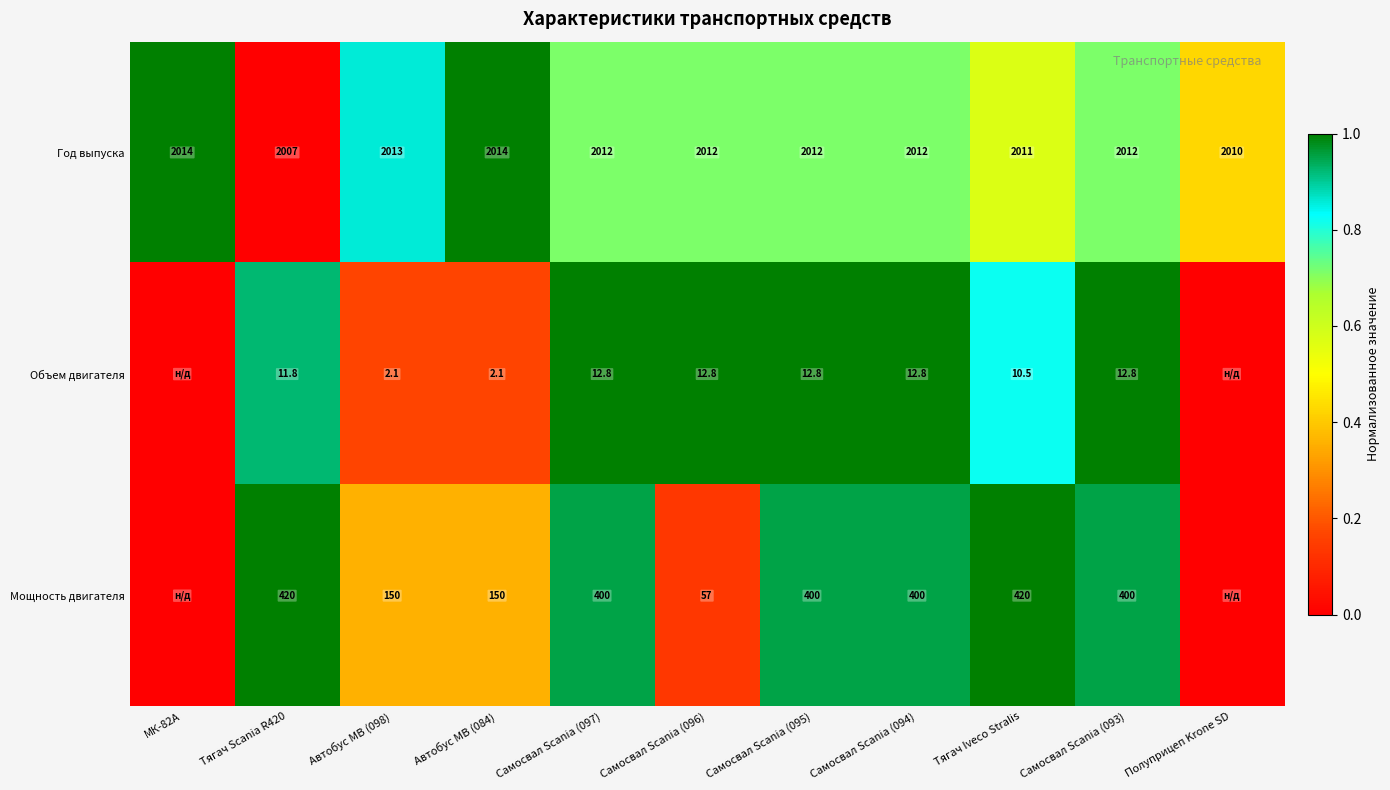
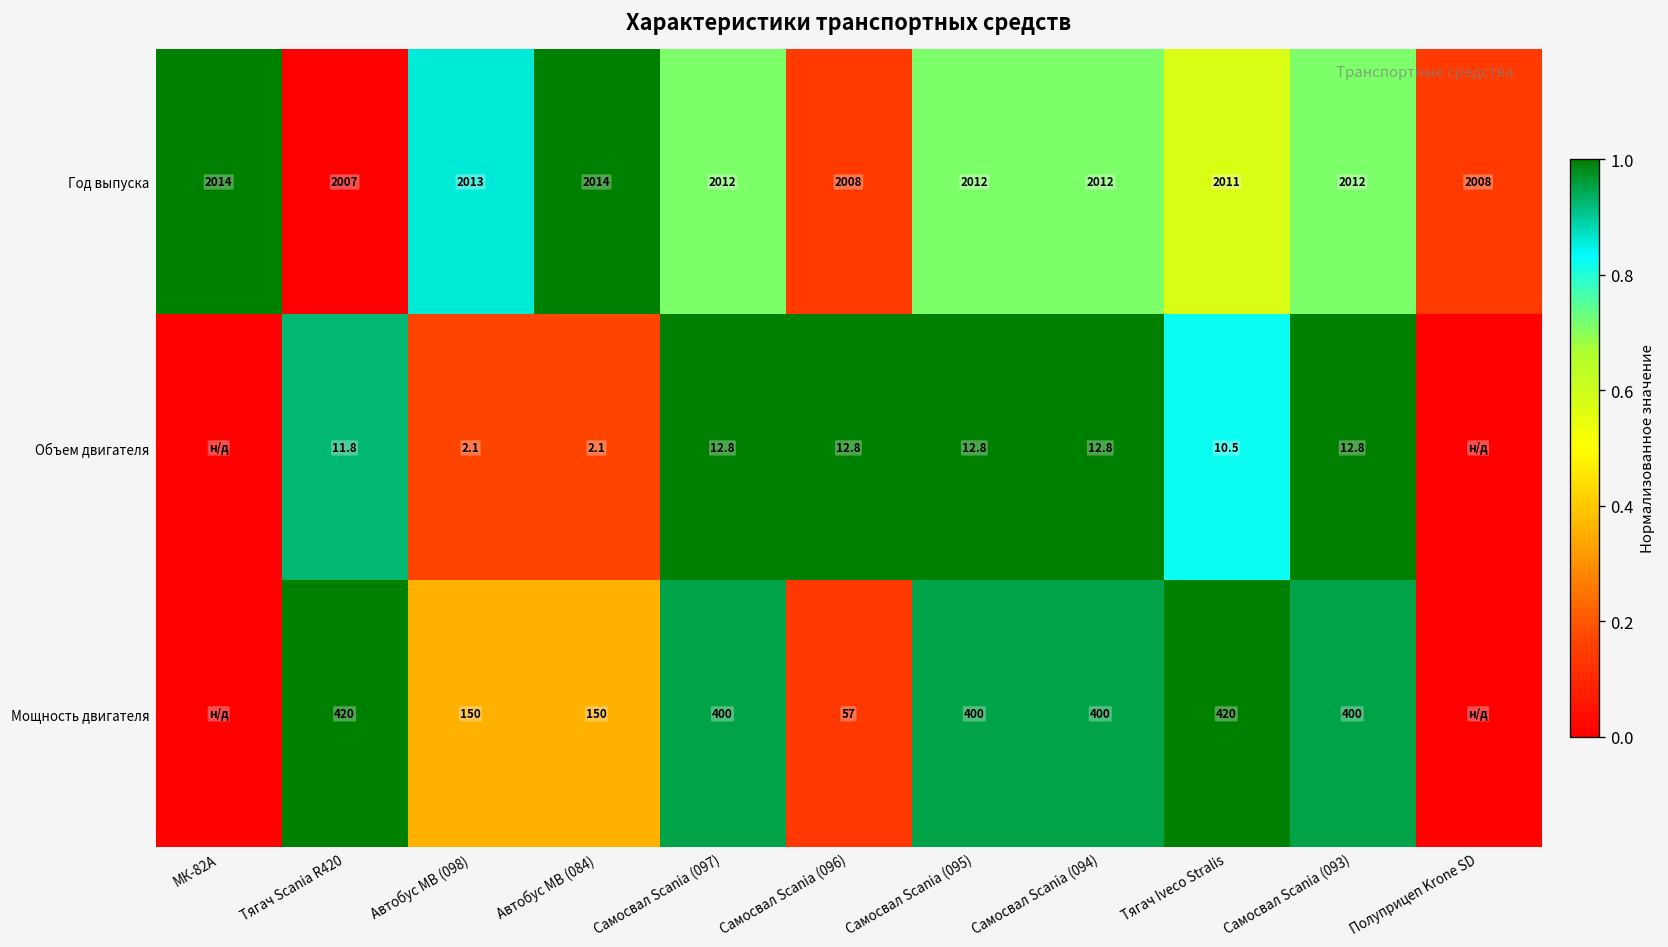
  {
    "Год выпуска": {
-     "Самосвал Scania (096)": 2012,
-     "Полуприцеп Krone SD": 2010
+     "Самосвал Scania (096)": 2008,
+     "Полуприцеп Krone SD": 2008
    }
  }
